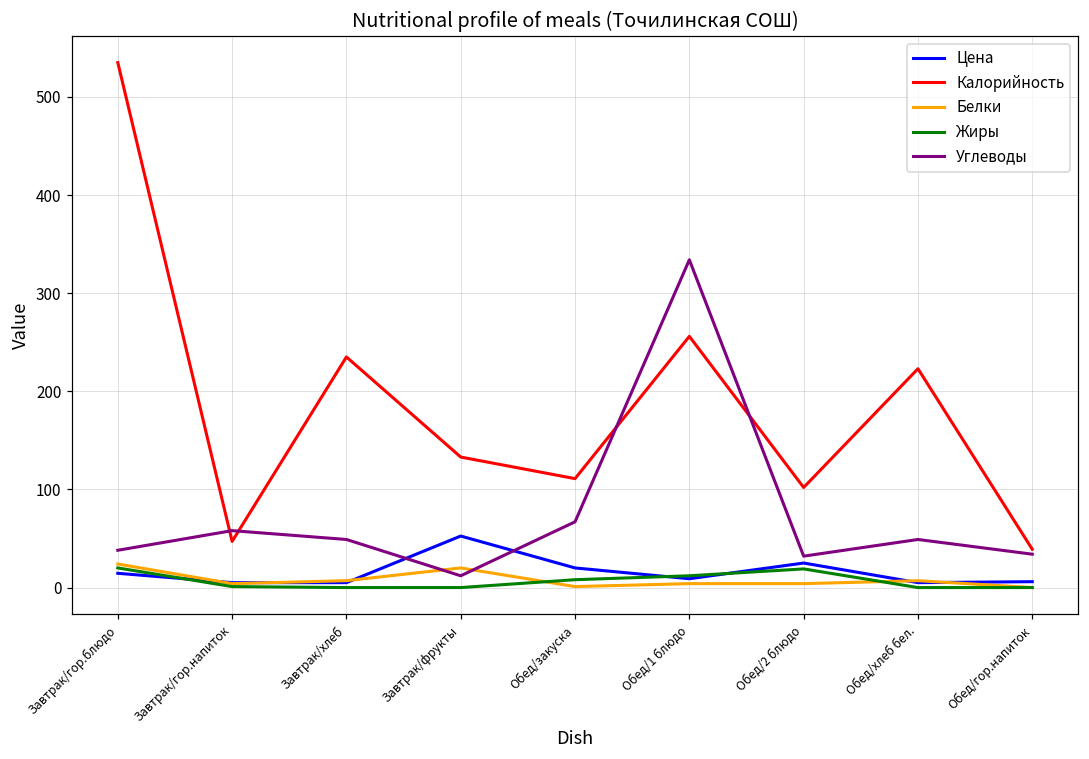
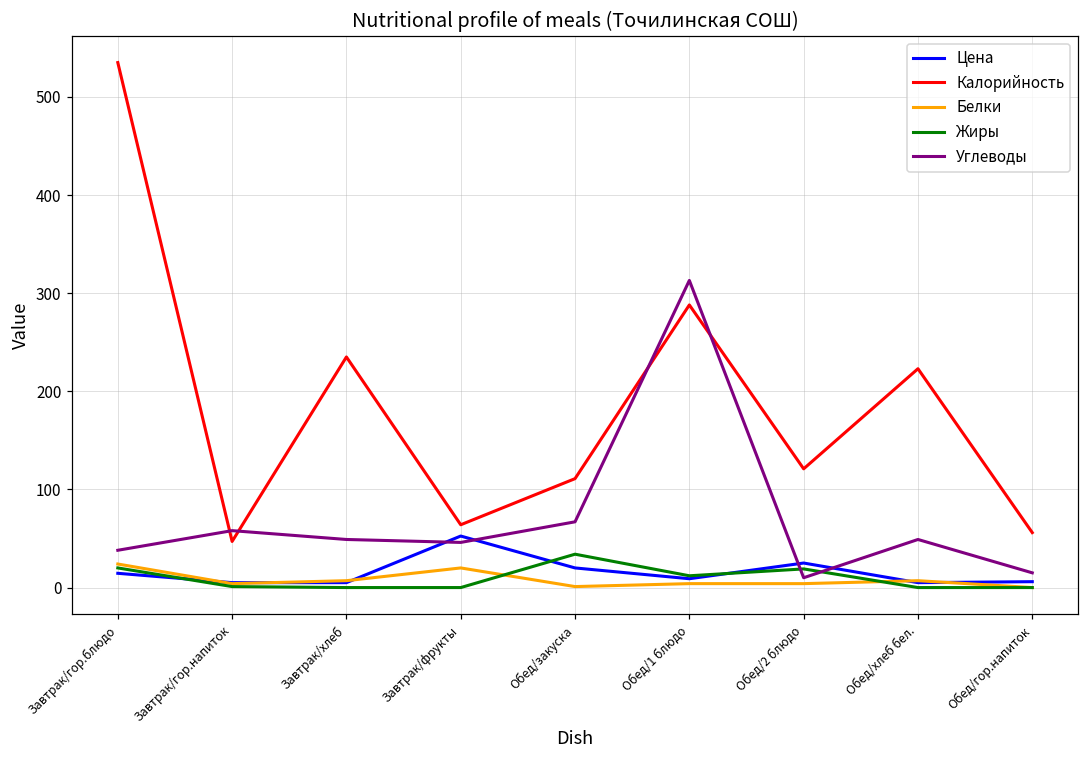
  {
    "Цена": {
      "Завтрак/гор.блюдо": 10,
      "Завтрак/фрукты": 50,
      "Обед/закуска": 20,
      "Обед/1 блюдо": 10,
      "Обед/2 блюдо": 30,
      "Обед/гор.напиток": 10
    },
    "Калорийность": {
      "Завтрак/гор.блюдо": 540,
      "Завтрак/гор.напиток": 50,
      "Завтрак/хлеб": 240,
-     "Завтрак/фрукты": 130,
+     "Завтрак/фрукты": 60,
      "Обед/закуска": 110,
-     "Обед/1 блюдо": 260,
-     "Обед/2 блюдо": 100,
+     "Обед/1 блюдо": 290,
+     "Обед/2 блюдо": 120,
      "Обед/хлеб бел.": 220,
-     "Обед/гор.напиток": 40
+     "Обед/гор.напиток": 60
    },
    "Белки": {
      "Завтрак/гор.блюдо": 20,
      "Завтрак/фрукты": 20,
      "Обед/закуска": 0,
      "Обед/1 блюдо": 0,
      "Обед/2 блюдо": 0
    },
    "Жиры": {
      "Завтрак/гор.блюдо": 20,
      "Завтрак/гор.напиток": 0,
      "Завтрак/хлеб": 0,
      "Завтрак/фрукты": 0,
-     "Обед/закуска": 10,
+     "Обед/закуска": 30,
      "Обед/1 блюдо": 10,
      "Обед/2 блюдо": 20,
      "Обед/хлеб бел.": 0
    },
    "Углеводы": {
      "Завтрак/гор.блюдо": 40,
      "Завтрак/гор.напиток": 60,
      "Завтрак/хлеб": 50,
-     "Завтрак/фрукты": 10,
+     "Завтрак/фрукты": 50,
      "Обед/закуска": 70,
-     "Обед/1 блюдо": 330,
-     "Обед/2 блюдо": 30,
+     "Обед/1 блюдо": 310,
+     "Обед/2 блюдо": 10,
      "Обед/хлеб бел.": 50,
-     "Обед/гор.напиток": 30
+     "Обед/гор.напиток": 20
    }
  }
